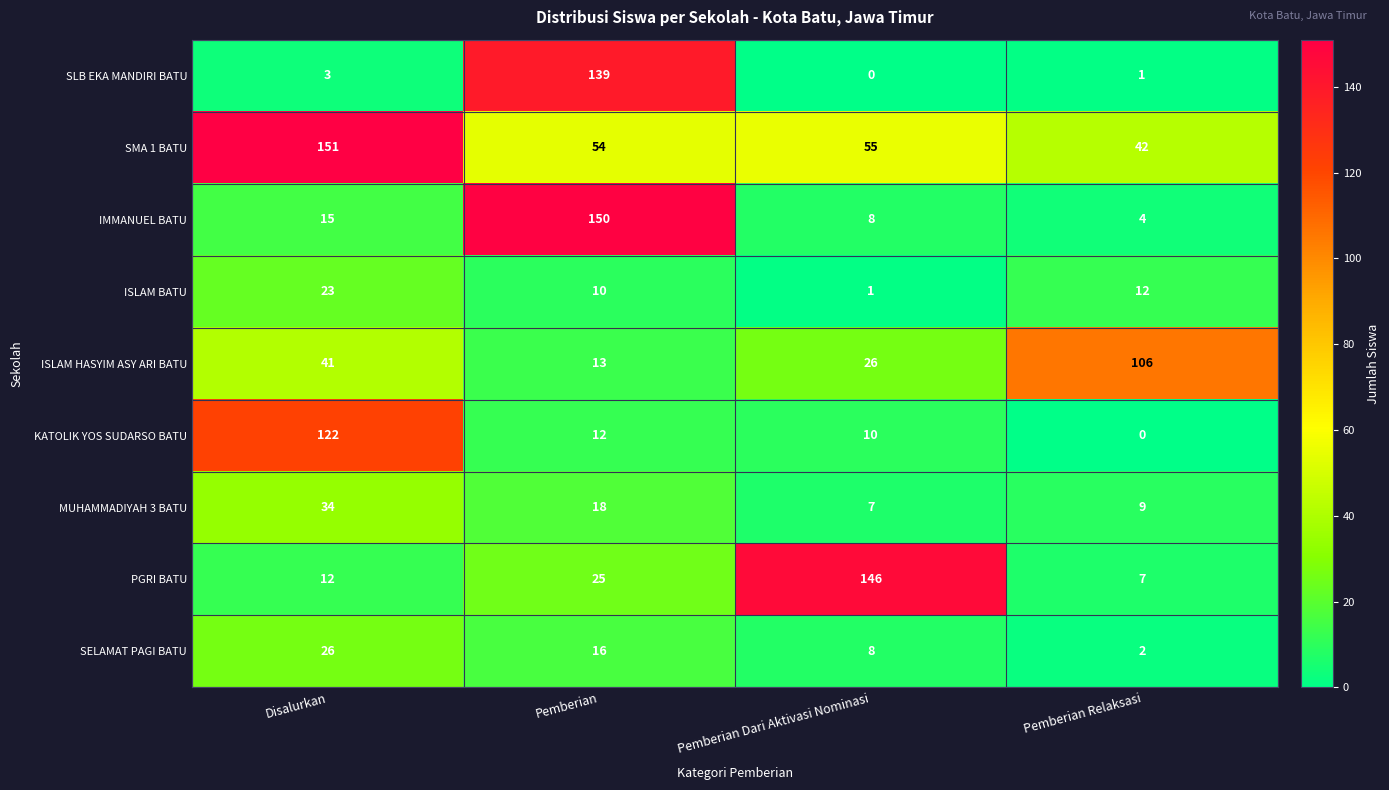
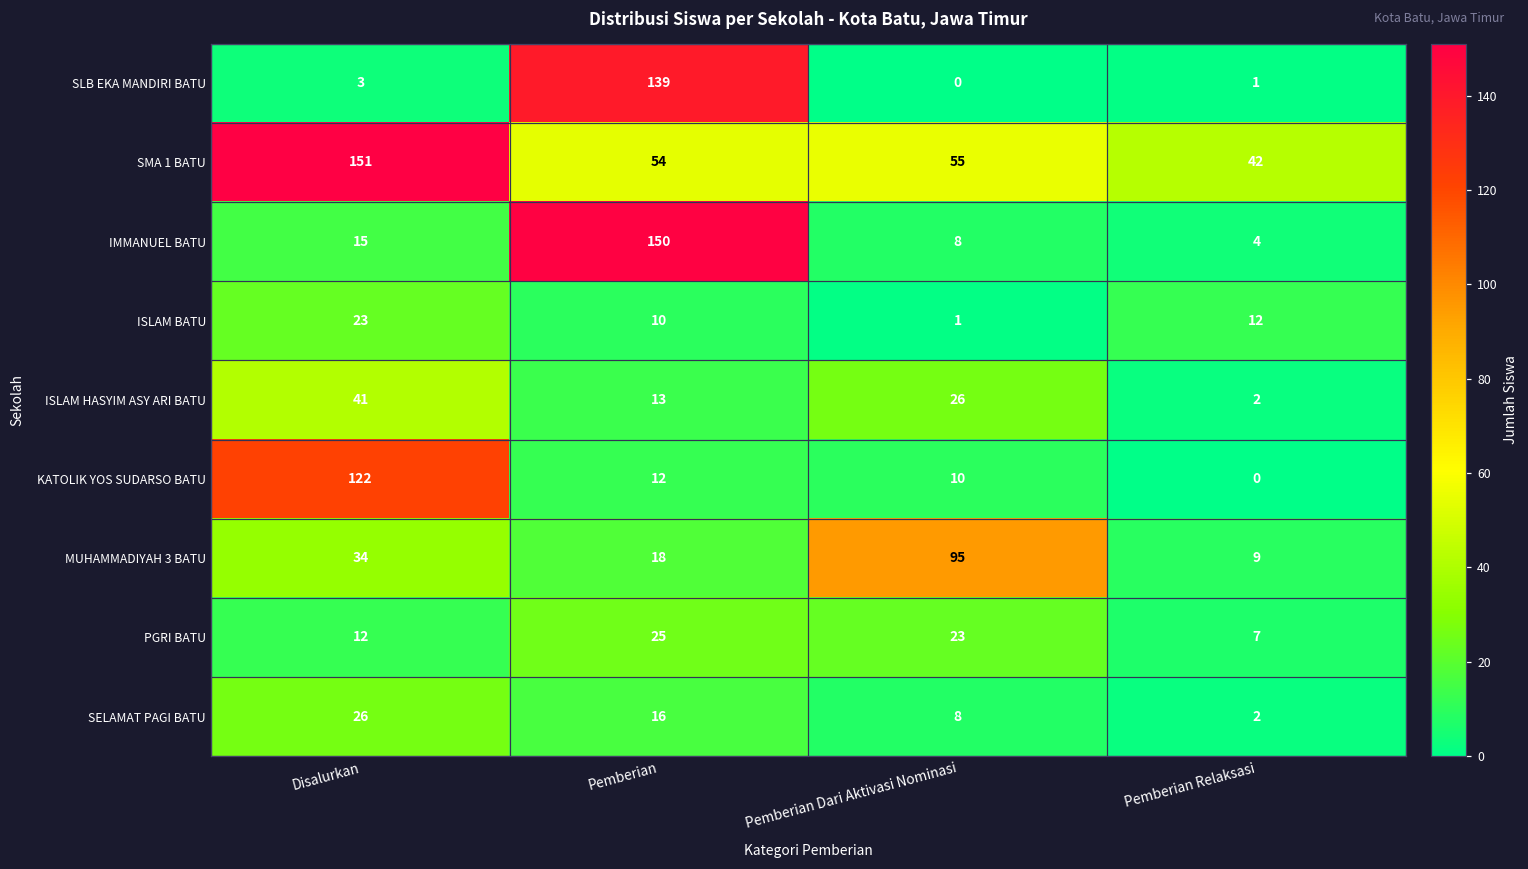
  {
    "SLB EKA MANDIRI BATU": {
      "Disalurkan": 3,
      "Pemberian": 139,
      "Pemberian Dari Aktivasi Nominasi": 0,
      "Pemberian Relaksasi": 1
    },
    "SMA 1 BATU": {
      "Disalurkan": 151,
      "Pemberian": 54,
      "Pemberian Dari Aktivasi Nominasi": 55,
      "Pemberian Relaksasi": 42
    },
    "IMMANUEL BATU": {
      "Disalurkan": 15,
      "Pemberian": 150,
      "Pemberian Dari Aktivasi Nominasi": 8,
      "Pemberian Relaksasi": 4
    },
    "ISLAM BATU": {
      "Disalurkan": 23,
      "Pemberian": 10,
      "Pemberian Dari Aktivasi Nominasi": 1,
      "Pemberian Relaksasi": 12
    },
    "ISLAM HASYIM ASY ARI BATU": {
      "Disalurkan": 41,
      "Pemberian": 13,
      "Pemberian Dari Aktivasi Nominasi": 26,
-     "Pemberian Relaksasi": 106
+     "Pemberian Relaksasi": 2
    },
    "KATOLIK YOS SUDARSO BATU": {
      "Disalurkan": 122,
      "Pemberian": 12,
      "Pemberian Dari Aktivasi Nominasi": 10,
      "Pemberian Relaksasi": 0
    },
    "MUHAMMADIYAH 3 BATU": {
      "Disalurkan": 34,
      "Pemberian": 18,
-     "Pemberian Dari Aktivasi Nominasi": 7,
+     "Pemberian Dari Aktivasi Nominasi": 95,
      "Pemberian Relaksasi": 9
    },
    "PGRI BATU": {
      "Disalurkan": 12,
      "Pemberian": 25,
-     "Pemberian Dari Aktivasi Nominasi": 146,
+     "Pemberian Dari Aktivasi Nominasi": 23,
      "Pemberian Relaksasi": 7
    },
    "SELAMAT PAGI BATU": {
      "Disalurkan": 26,
      "Pemberian": 16,
      "Pemberian Dari Aktivasi Nominasi": 8,
      "Pemberian Relaksasi": 2
    }
  }
